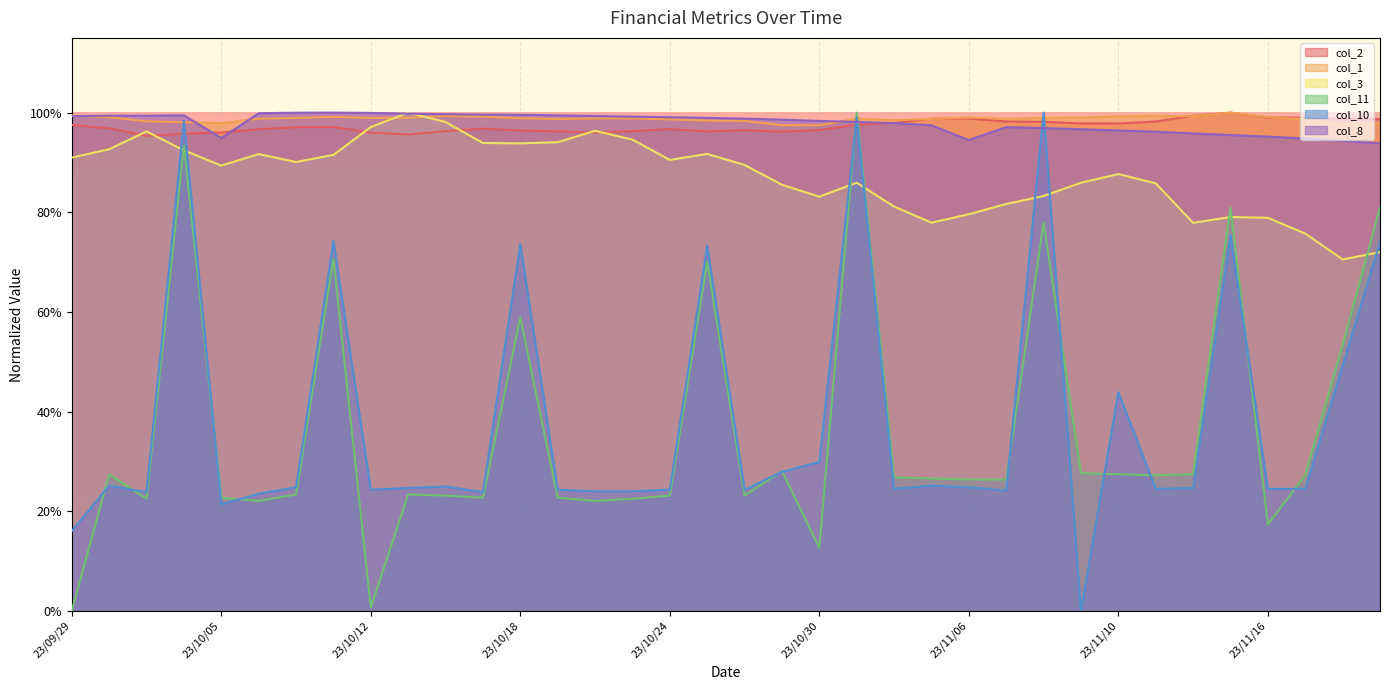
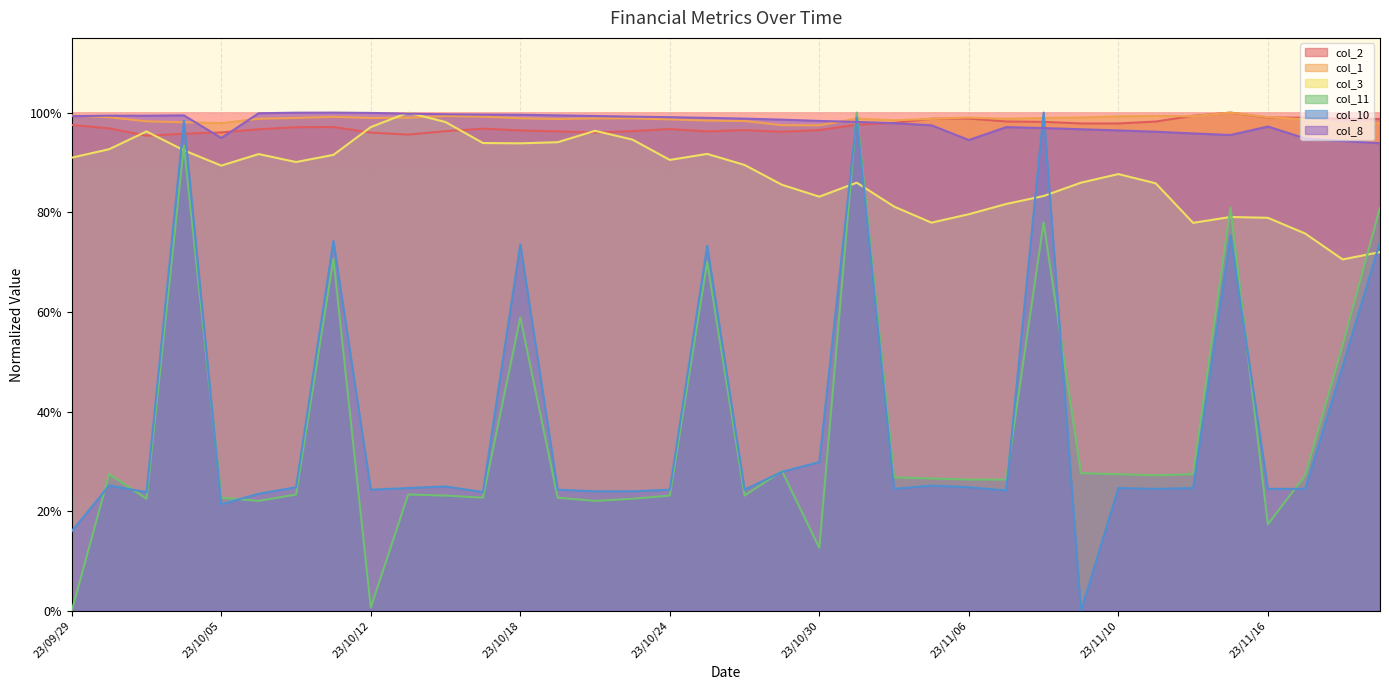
  {
    "col_11": {
      "23/09/29": "0%",
      "23/10/05": "23%",
      "23/10/12": "1%",
      "23/10/18": "59%",
      "23/10/24": "23%",
      "23/10/30": "13%",
      "23/11/06": "26%",
      "23/11/10": "27%",
      "23/11/16": "17%"
    },
    "col_10": {
      "23/09/29": "16%",
      "23/10/05": "21%",
      "23/10/12": "24%",
      "23/10/18": "74%",
      "23/10/24": "24%",
      "23/10/30": "30%",
      "23/11/06": "25%",
-     "23/11/10": "44%",
+     "23/11/10": "25%",
      "23/11/16": "24%"
    },
    "col_8": {
      "23/10/05": "95%",
      "23/10/12": "100%",
      "23/10/18": "100%",
      "23/10/30": "98%",
      "23/11/06": "94%",
      "23/11/10": "96%",
-     "23/11/16": "95%"
+     "23/11/16": "97%"
    }
  }
